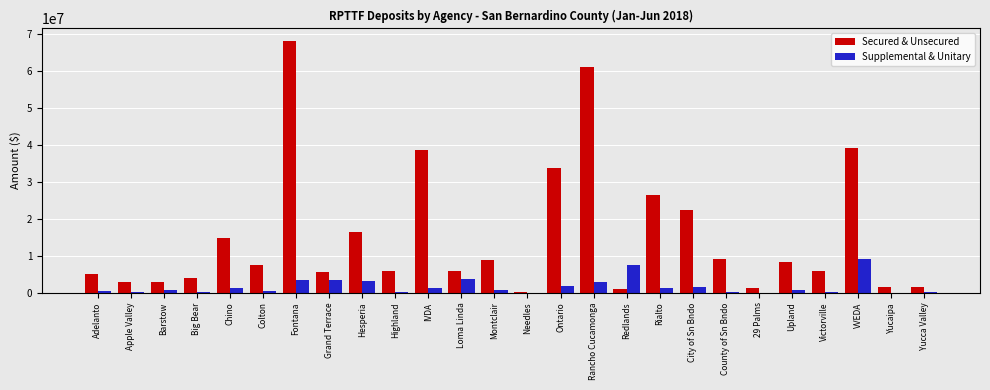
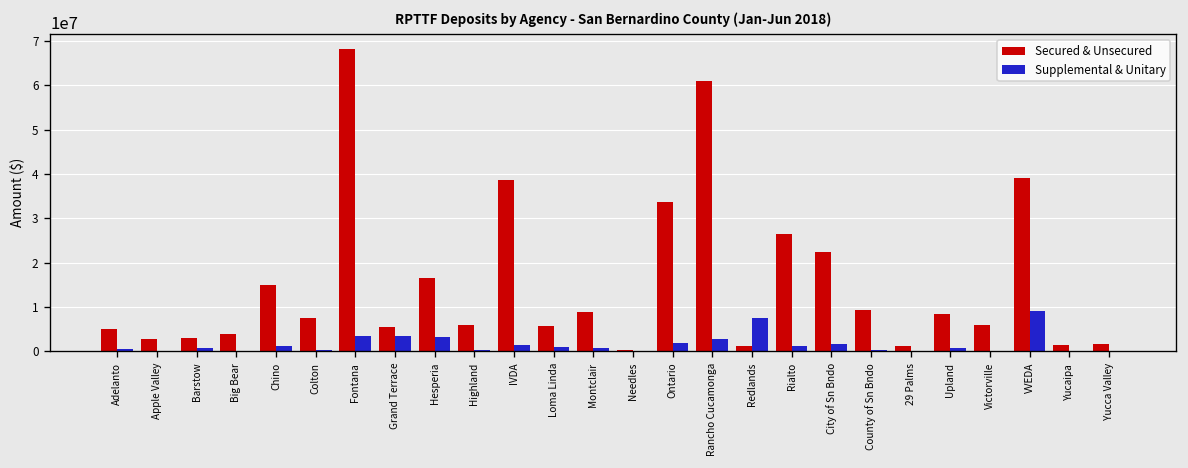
  {
    "Secured & Unsecured": {
      "Adelanto": 5000000,
      "Apple Valley": 3000000,
      "Barstow": 3000000,
      "Big Bear": 4000000,
      "Chino": 15000000,
      "Colton": 7000000,
      "Fontana": 68000000,
      "Grand Terrace": 6000000,
      "Hesperia": 17000000,
      "Highland": 6000000,
      "IVDA": 39000000,
      "Loma Linda": 6000000,
      "Montclair": 9000000,
      "Ontario": 34000000,
      "Rancho Cucamonga": 61000000,
      "Redlands": 1000000,
      "Rialto": 26000000,
      "City of Sn Bndo": 22000000,
      "County of Sn Bndo": 9000000,
      "29 Palms": 1000000,
      "Upland": 8000000,
      "Victorville": 6000000,
      "VVEDA": 39000000,
      "Yucaipa": 1000000,
      "Yucca Valley": 2000000
    },
    "Supplemental & Unitary": {
      "Chino": 1000000,
      "Fontana": 3000000,
      "Grand Terrace": 3000000,
      "Hesperia": 3000000,
      "IVDA": 1000000,
-     "Loma Linda": 4000000,
+     "Loma Linda": 1000000,
      "Ontario": 2000000,
      "Rancho Cucamonga": 3000000,
      "Redlands": 7000000,
      "Rialto": 1000000,
      "City of Sn Bndo": 2000000,
      "Upland": 1000000,
      "VVEDA": 9000000
    }
  }
